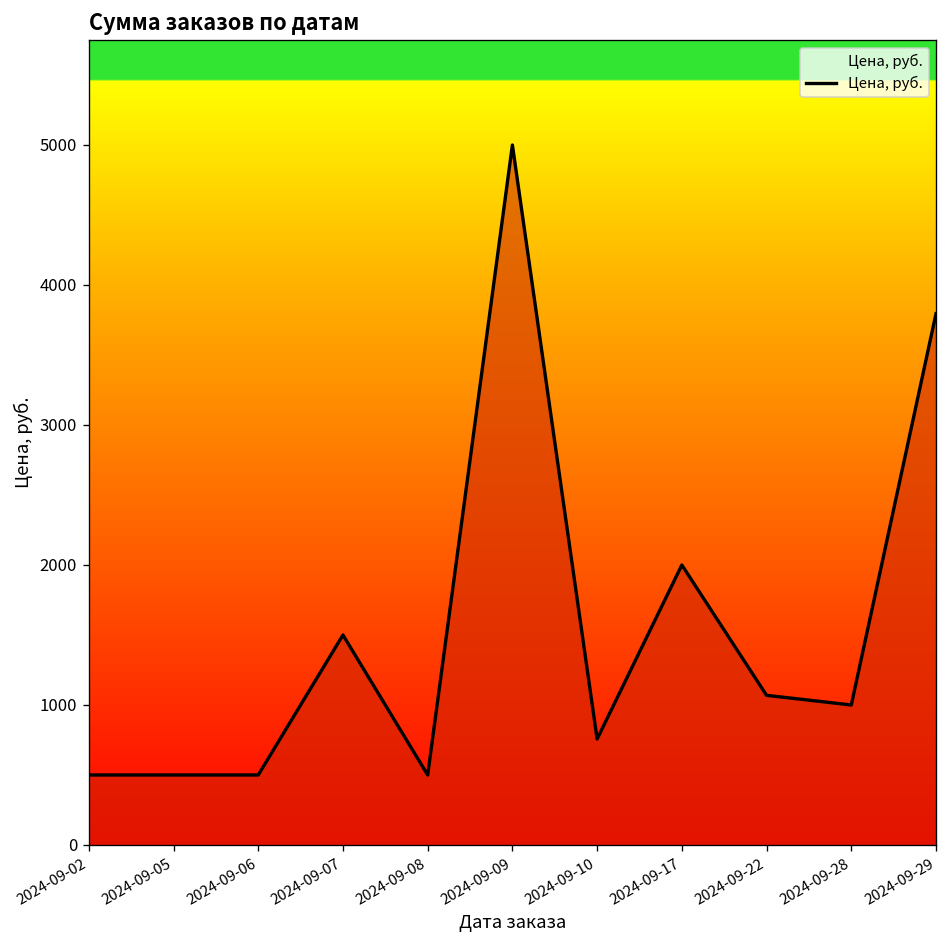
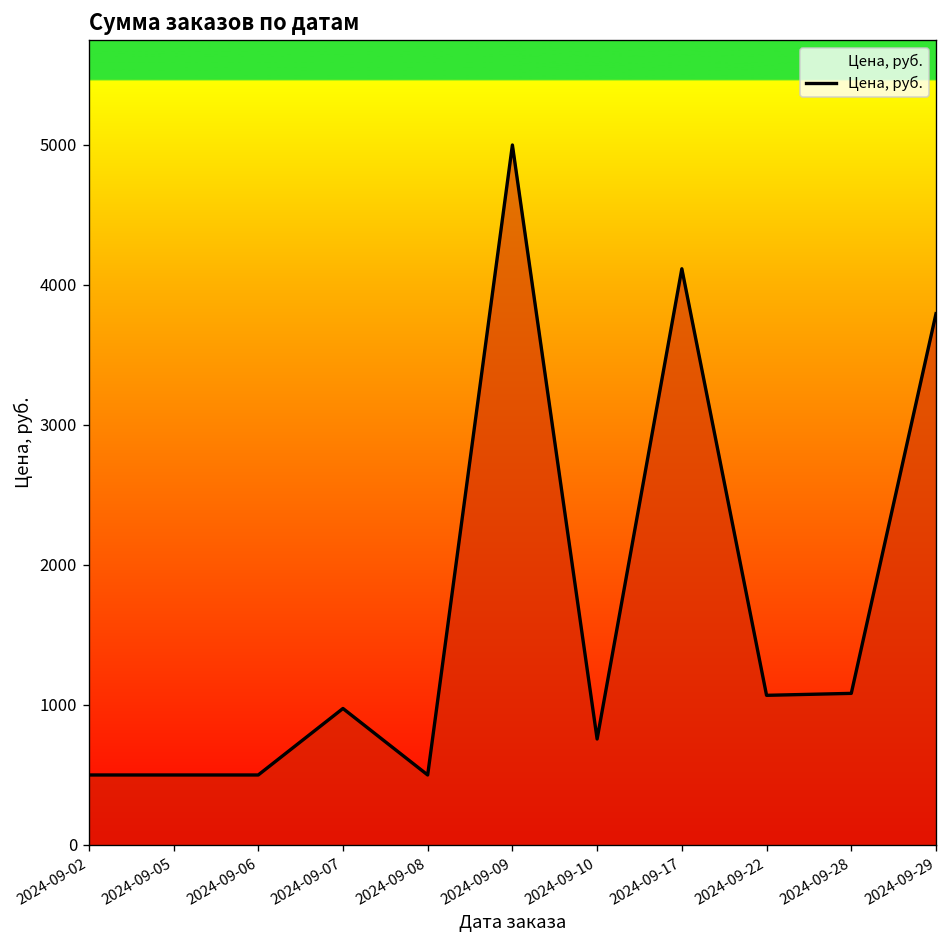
  {
    "2024-09-02": 500,
    "2024-09-05": 500,
    "2024-09-06": 500,
-   "2024-09-07": 1500,
+   "2024-09-07": 980,
    "2024-09-08": 500,
    "2024-09-09": 5000,
    "2024-09-10": 760,
-   "2024-09-17": 2000,
+   "2024-09-17": 4120,
    "2024-09-22": 1070,
-   "2024-09-28": 1000,
+   "2024-09-28": 1080,
    "2024-09-29": 3800
  }
